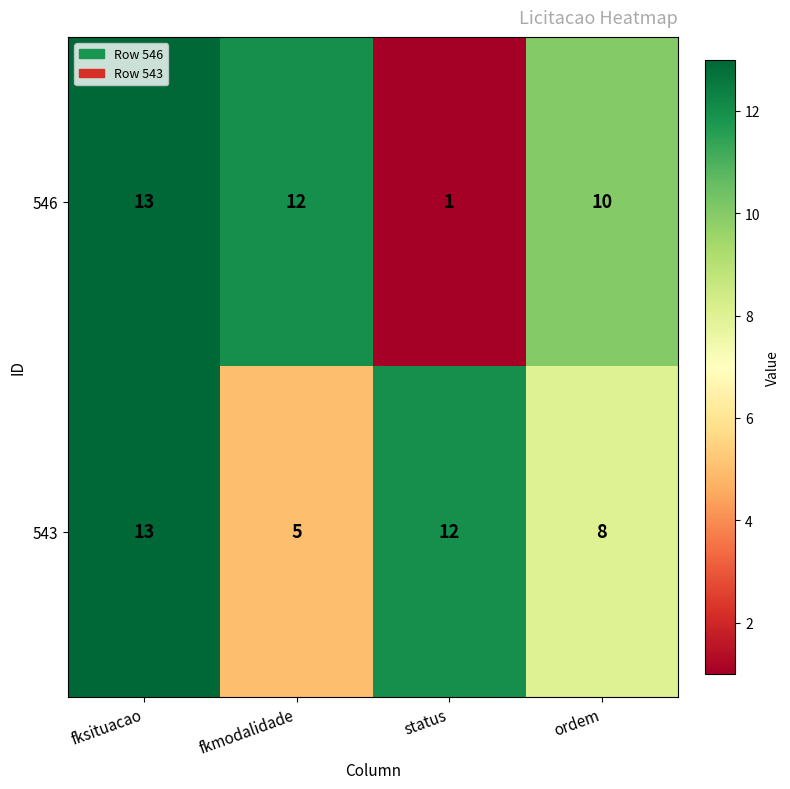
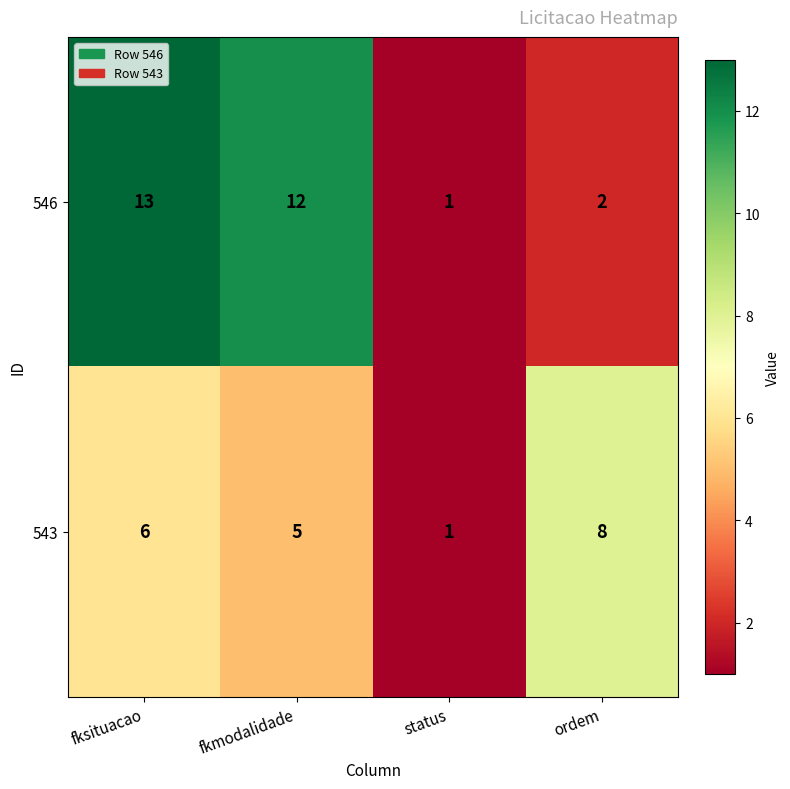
  {
    "546": {
      "fksituacao": 13,
      "fkmodalidade": 12,
      "status": 1,
-     "ordem": 10
+     "ordem": 2
    },
    "543": {
-     "fksituacao": 13,
+     "fksituacao": 6,
      "fkmodalidade": 5,
-     "status": 12,
+     "status": 1,
      "ordem": 8
    }
  }
